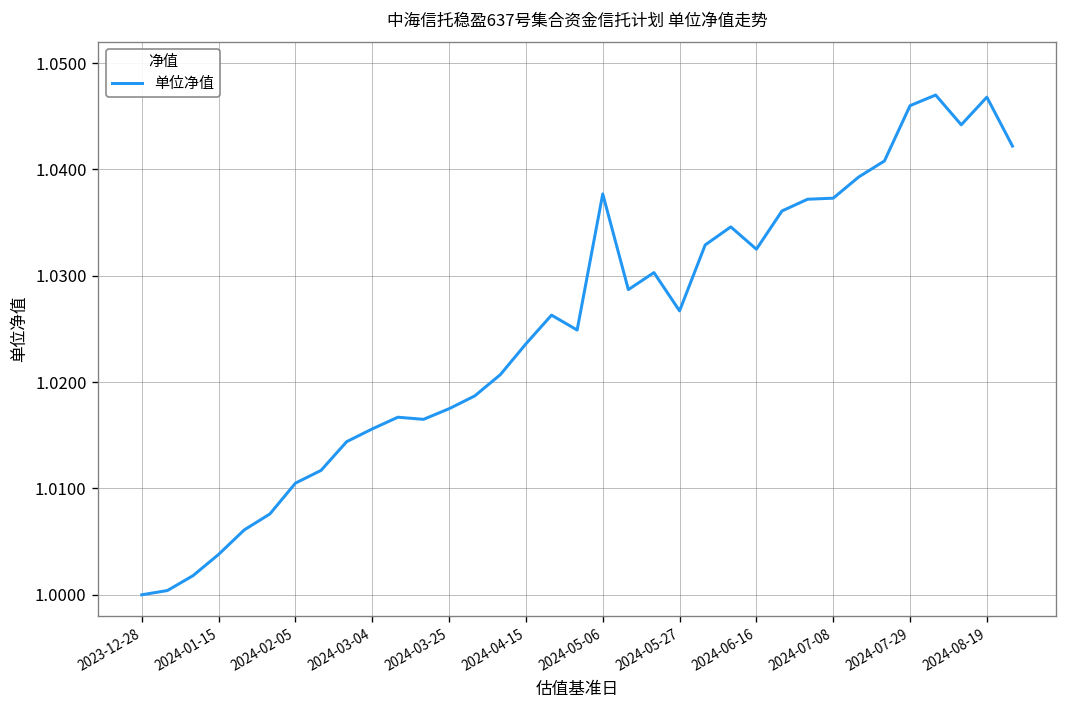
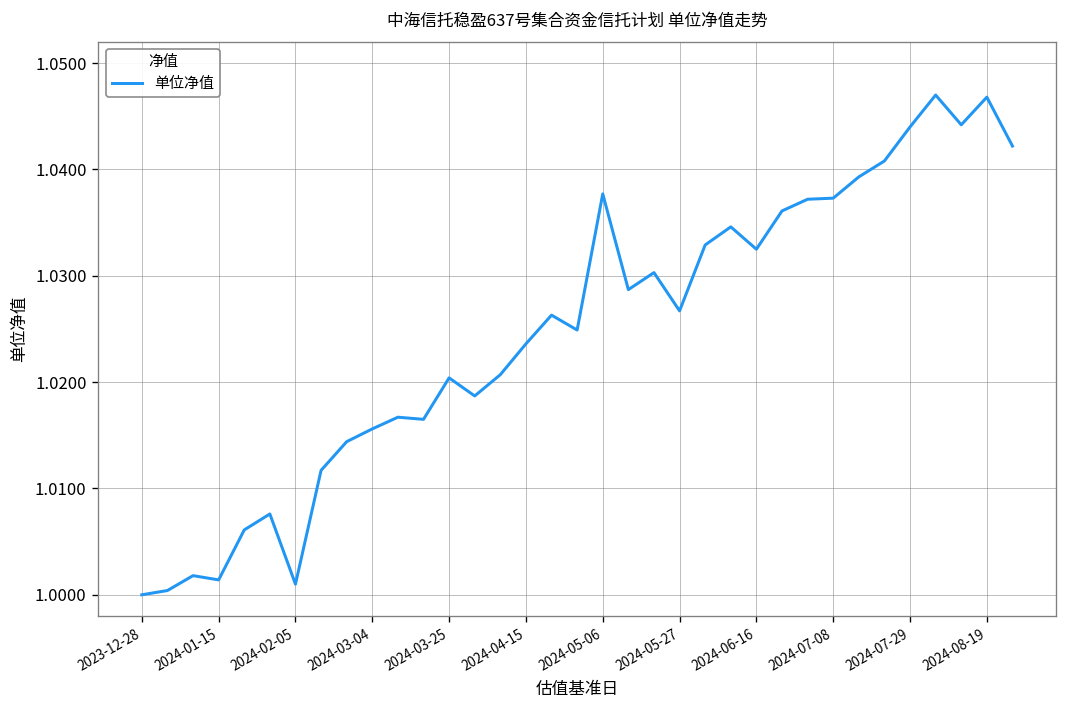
  {
    "2023-12-28": 1.000,
-   "2024-01-15": 1.004,
-   "2024-02-05": 1.011,
+   "2024-01-15": 1.001,
+   "2024-02-05": 1.001,
    "2024-03-04": 1.016,
-   "2024-03-25": 1.018,
+   "2024-03-25": 1.020,
    "2024-04-15": 1.024,
    "2024-05-06": 1.038,
    "2024-05-27": 1.027,
    "2024-06-16": 1.033,
    "2024-07-08": 1.037,
-   "2024-07-29": 1.046,
+   "2024-07-29": 1.044,
    "2024-08-19": 1.047
  }
